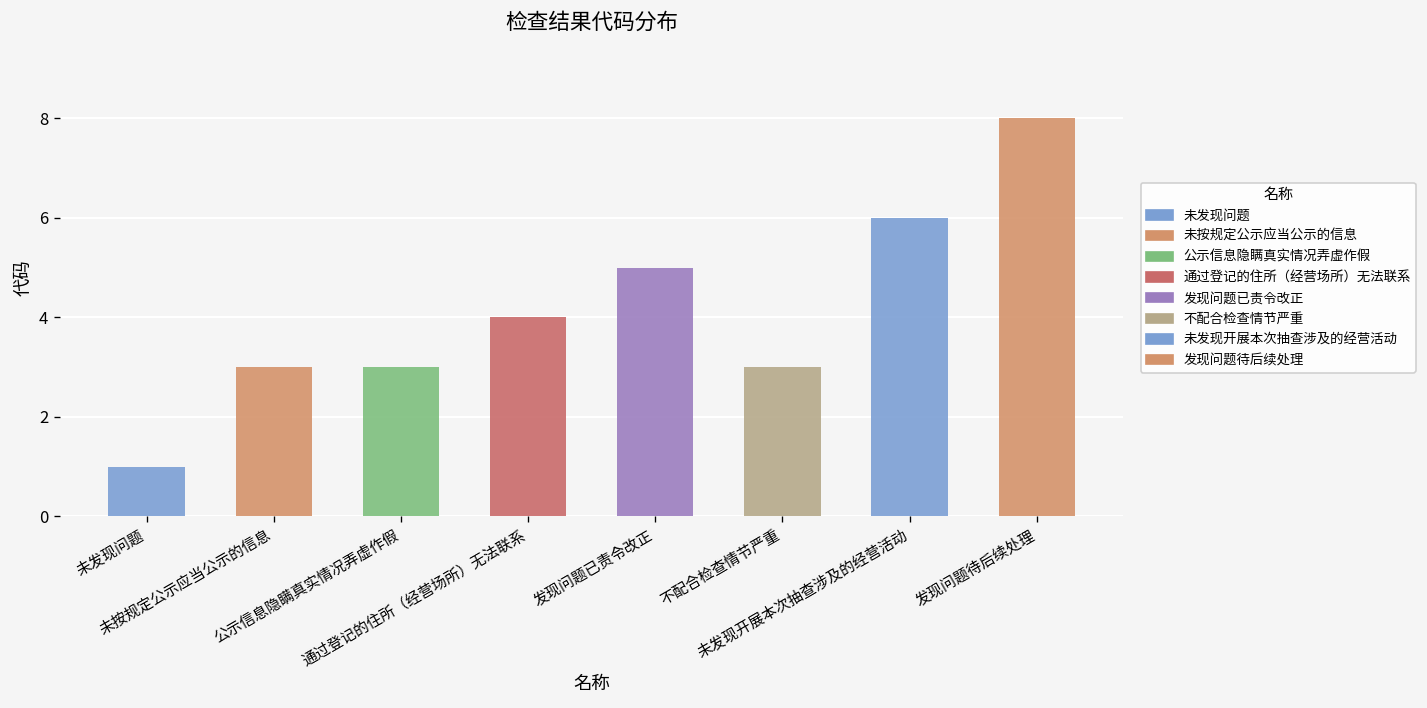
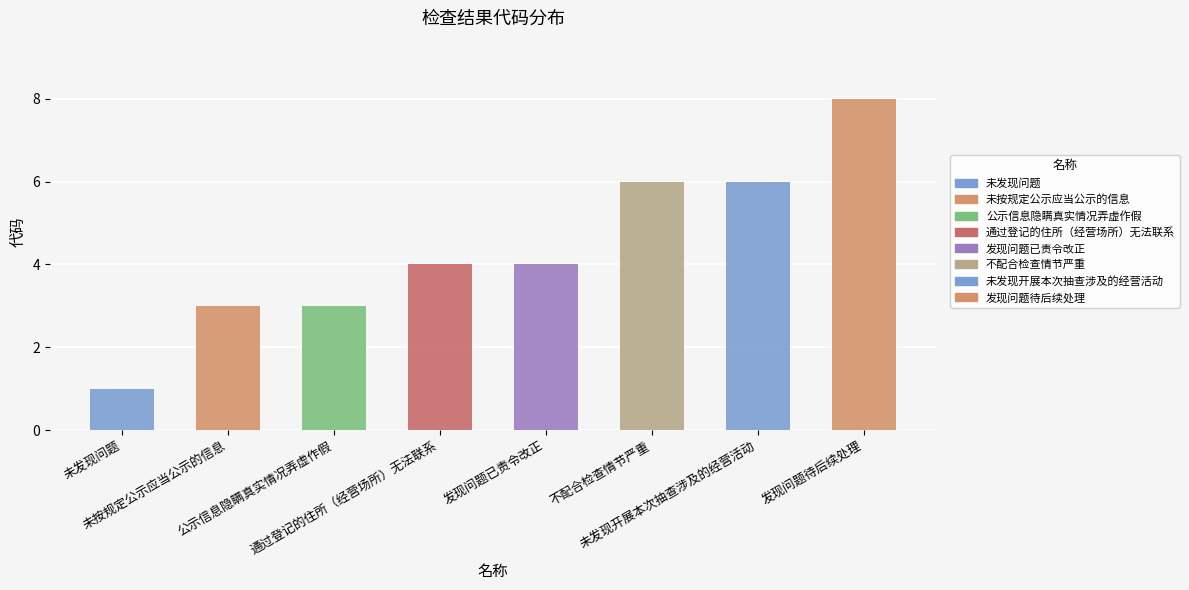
  {
    "未发现问题": 1,
    "未按规定公示应当公示的信息": 3,
    "公示信息隐瞒真实情况弄虚作假": 3,
    "通过登记的住所（经营场所）无法联系": 4,
-   "发现问题已责令改正": 5,
-   "不配合检查情节严重": 3,
+   "发现问题已责令改正": 4,
+   "不配合检查情节严重": 6,
    "未发现开展本次抽查涉及的经营活动": 6,
    "发现问题待后续处理": 8
  }
